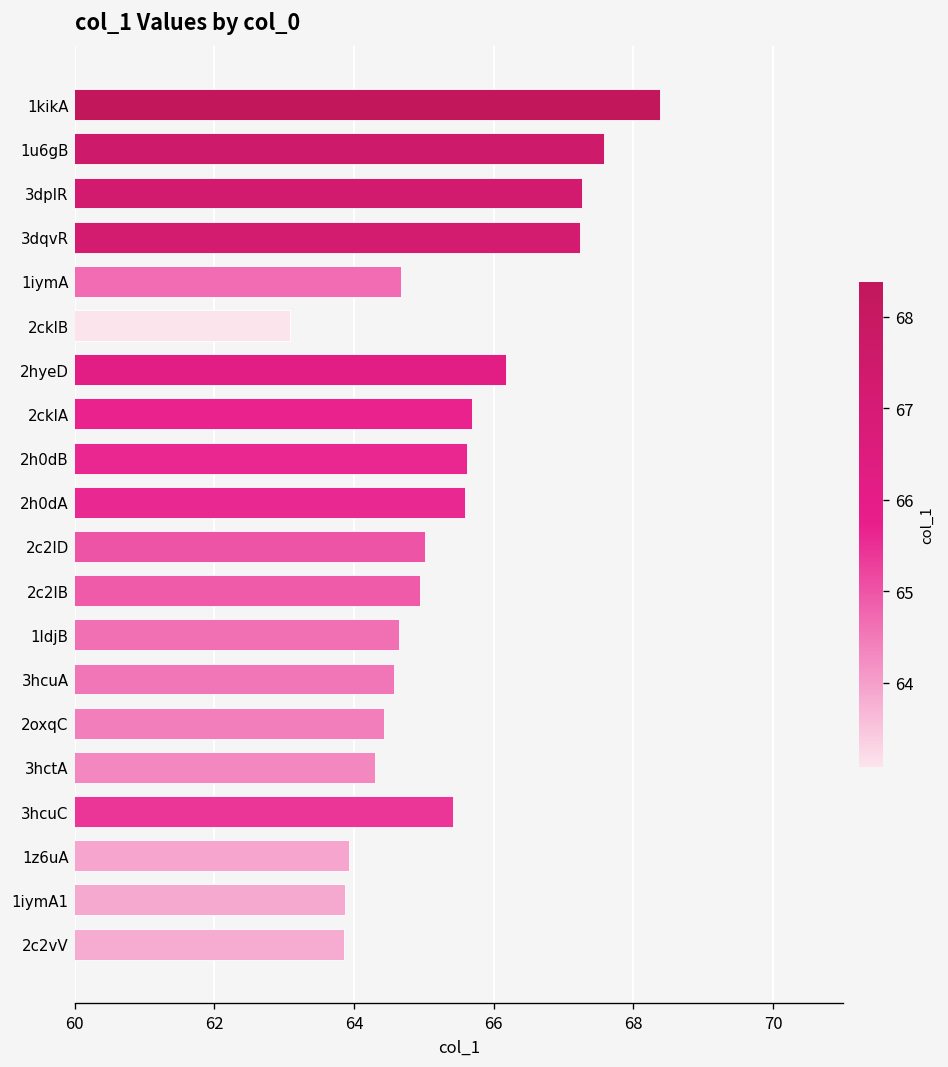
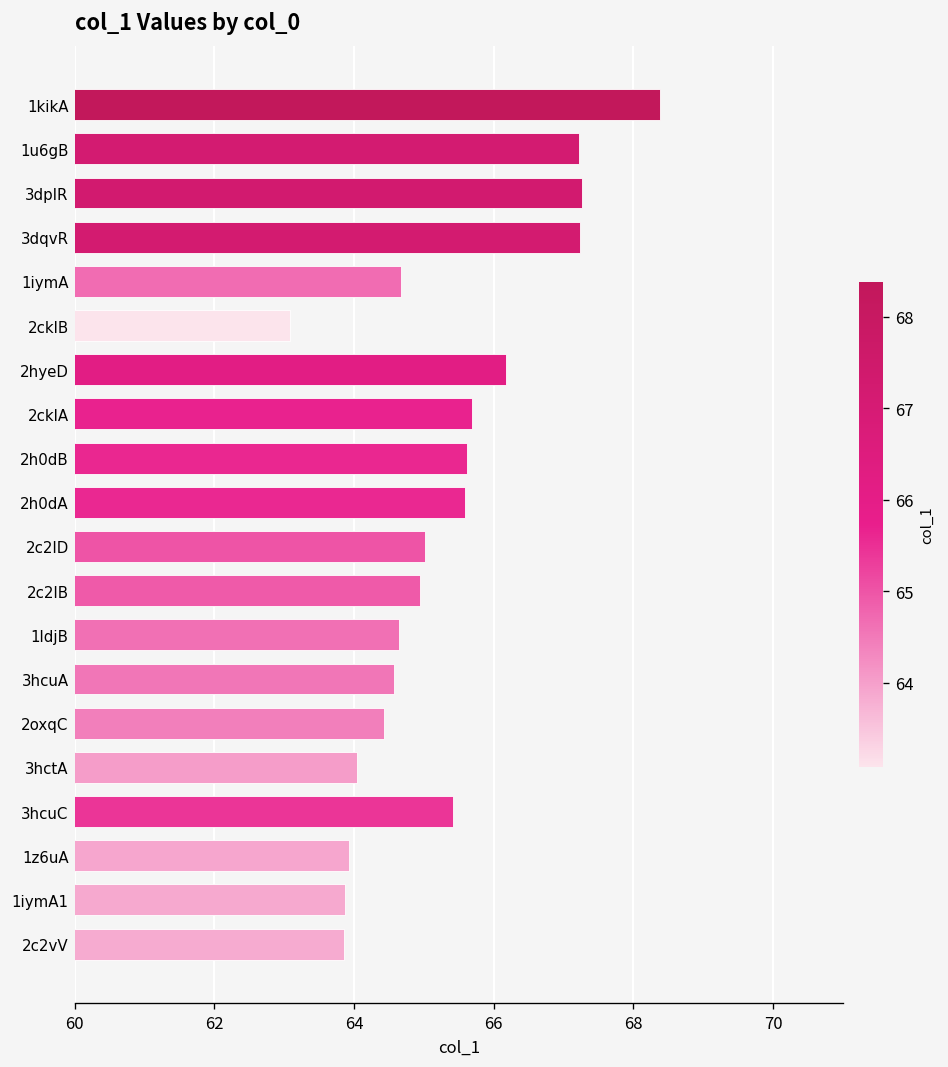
  {
    "1kikA": 68.4,
-   "1u6gB": 67.6,
+   "1u6gB": 67.2,
    "3dplR": 67.3,
    "3dqvR": 67.2,
    "1iymA": 64.7,
    "2cklB": 63.1,
    "2hyeD": 66.2,
    "2cklA": 65.7,
    "2h0dB": 65.6,
    "2h0dA": 65.6,
    "2c2lD": 65.0,
    "2c2lB": 64.9,
    "1ldjB": 64.6,
    "3hcuA": 64.6,
    "2oxqC": 64.4,
-   "3hctA": 64.3,
+   "3hctA": 64.0,
    "3hcuC": 65.4,
    "1z6uA": 63.9,
    "1iymA1": 63.9,
    "2c2vV": 63.9
  }
